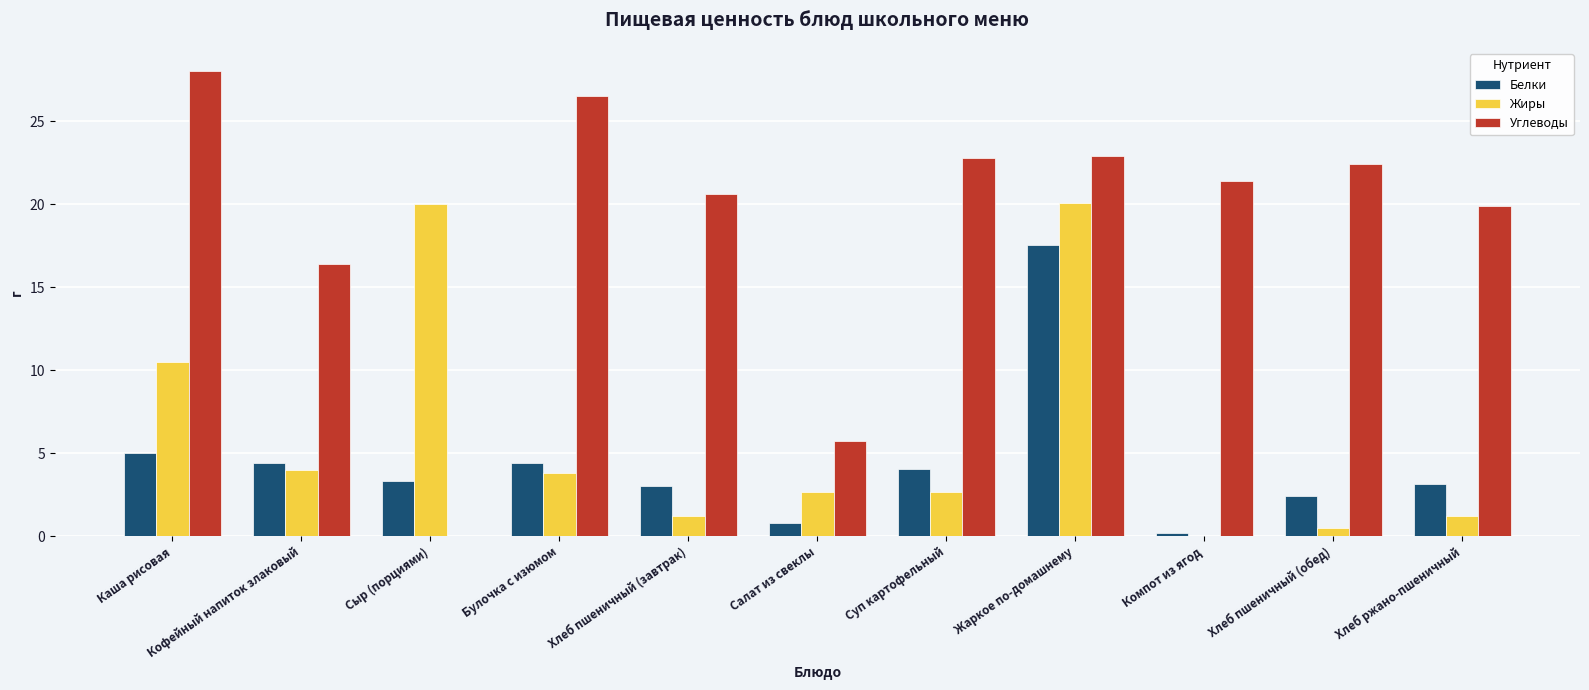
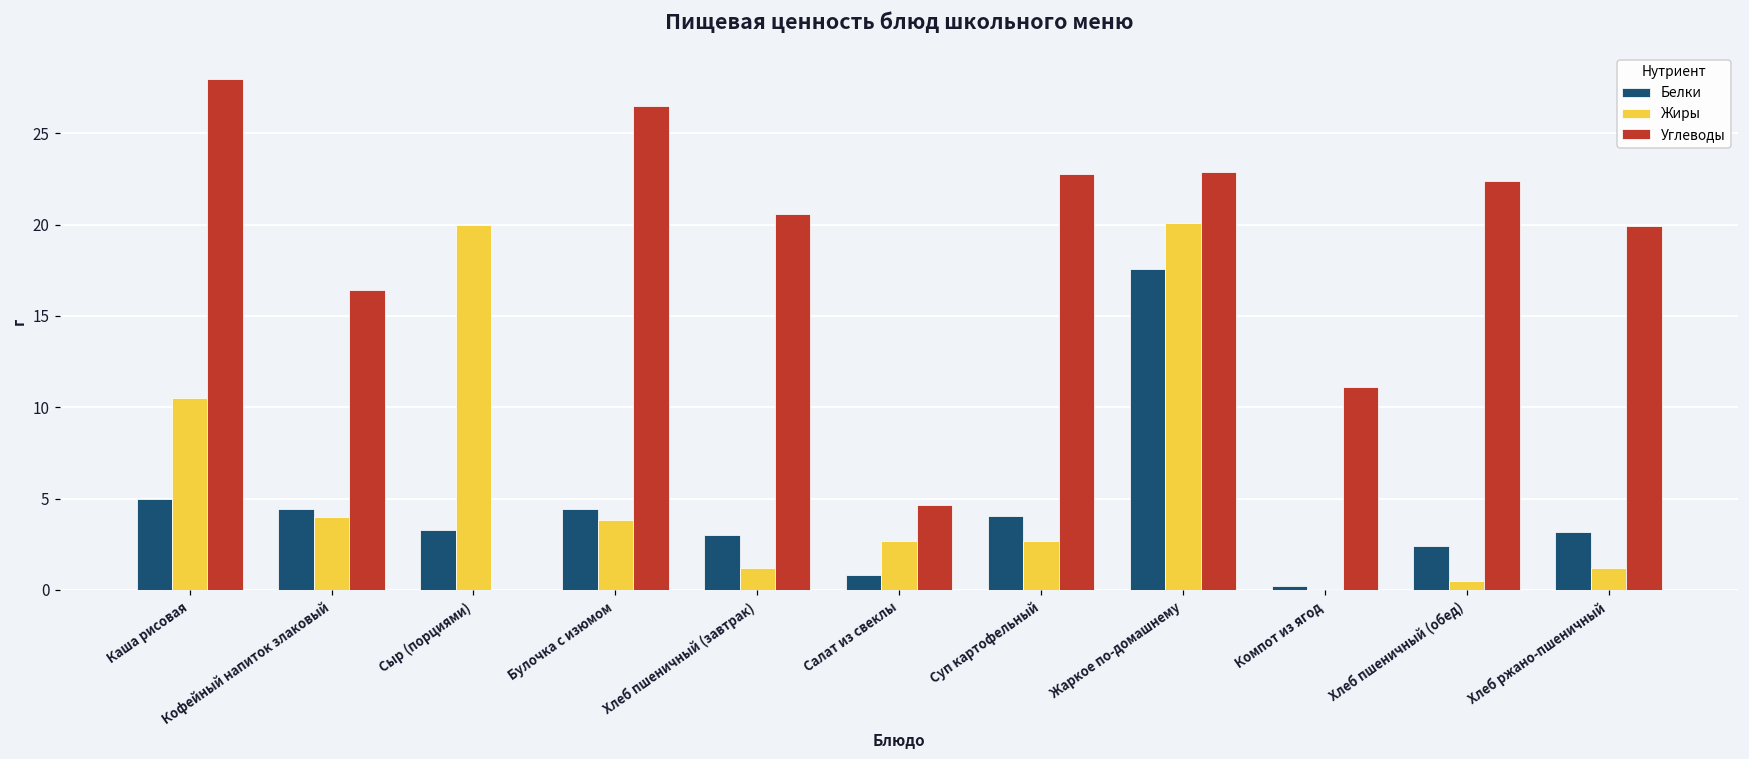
  {
    "Белки": {
      "Каша рисовая": 5.0,
      "Кофейный напиток злаковый": 4.4,
      "Сыр (порциями)": 3.3,
      "Булочка с изюмом": 4.4,
      "Хлеб пшеничный (завтрак)": 3.0,
      "Салат из свеклы": 0.8,
      "Суп картофельный": 4.1,
      "Жаркое по-домашнему": 17.6,
      "Компот из ягод": 0.2,
      "Хлеб пшеничный (обед)": 2.4,
      "Хлеб ржано-пшеничный": 3.2
    },
    "Жиры": {
      "Каша рисовая": 10.5,
      "Кофейный напиток злаковый": 4.0,
      "Сыр (порциями)": 20.0,
      "Булочка с изюмом": 3.8,
      "Хлеб пшеничный (завтрак)": 1.2,
      "Салат из свеклы": 2.7,
      "Суп картофельный": 2.7,
      "Жаркое по-домашнему": 20.1,
      "Хлеб пшеничный (обед)": 0.5,
      "Хлеб ржано-пшеничный": 1.2
    },
    "Углеводы": {
      "Каша рисовая": 28.0,
      "Кофейный напиток злаковый": 16.4,
      "Сыр (порциями)": 0.0,
      "Булочка с изюмом": 26.5,
      "Хлеб пшеничный (завтрак)": 20.6,
-     "Салат из свеклы": 5.7,
+     "Салат из свеклы": 4.7,
      "Суп картофельный": 22.8,
      "Жаркое по-домашнему": 22.9,
-     "Компот из ягод": 21.4,
+     "Компот из ягод": 11.1,
      "Хлеб пшеничный (обед)": 22.4,
      "Хлеб ржано-пшеничный": 19.9
    }
  }
